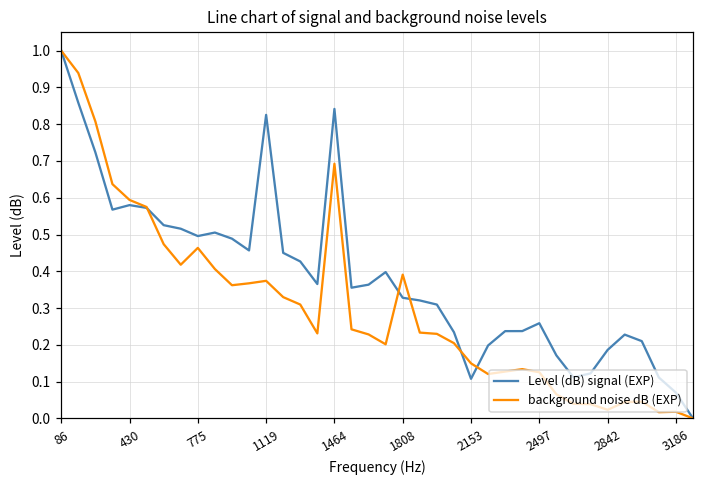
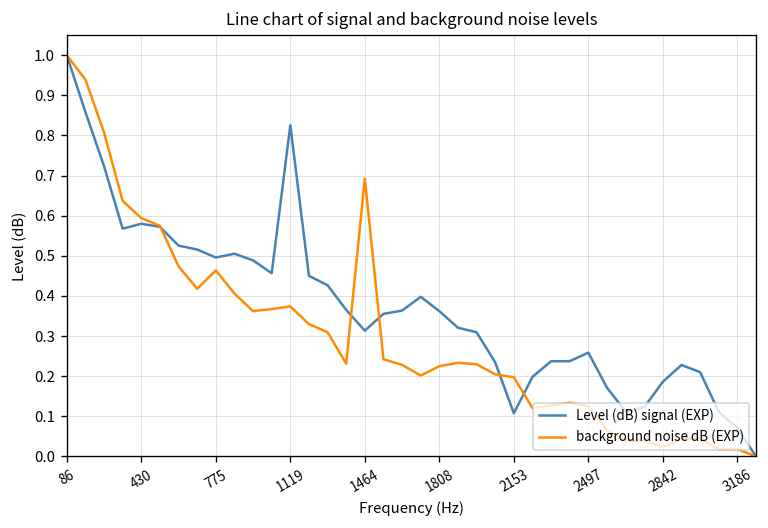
  {
    "Level (dB) signal (EXP)": {
      "430": 0.58,
      "775": 0.50,
      "1119": 0.83,
-     "1464": 0.84,
-     "1808": 0.33,
+     "1464": 0.31,
+     "1808": 0.36,
      "2153": 0.11,
      "2497": 0.26,
      "2842": 0.19
    },
    "background noise dB (EXP)": {
      "430": 0.59,
      "775": 0.46,
      "1119": 0.37,
      "1464": 0.69,
-     "1808": 0.39,
-     "2153": 0.15,
+     "1808": 0.22,
+     "2153": 0.20,
      "2497": 0.13
    }
  }
